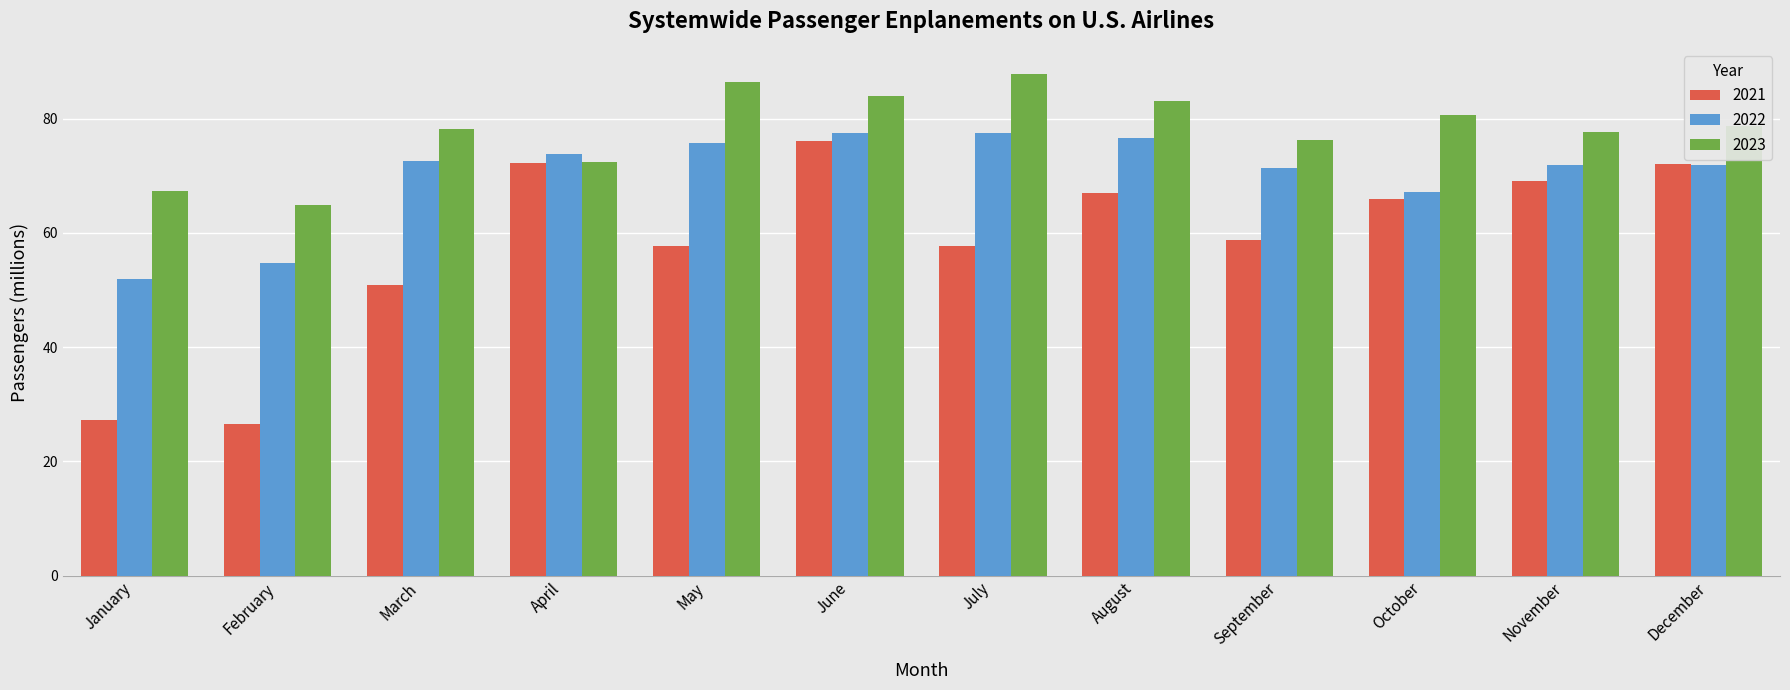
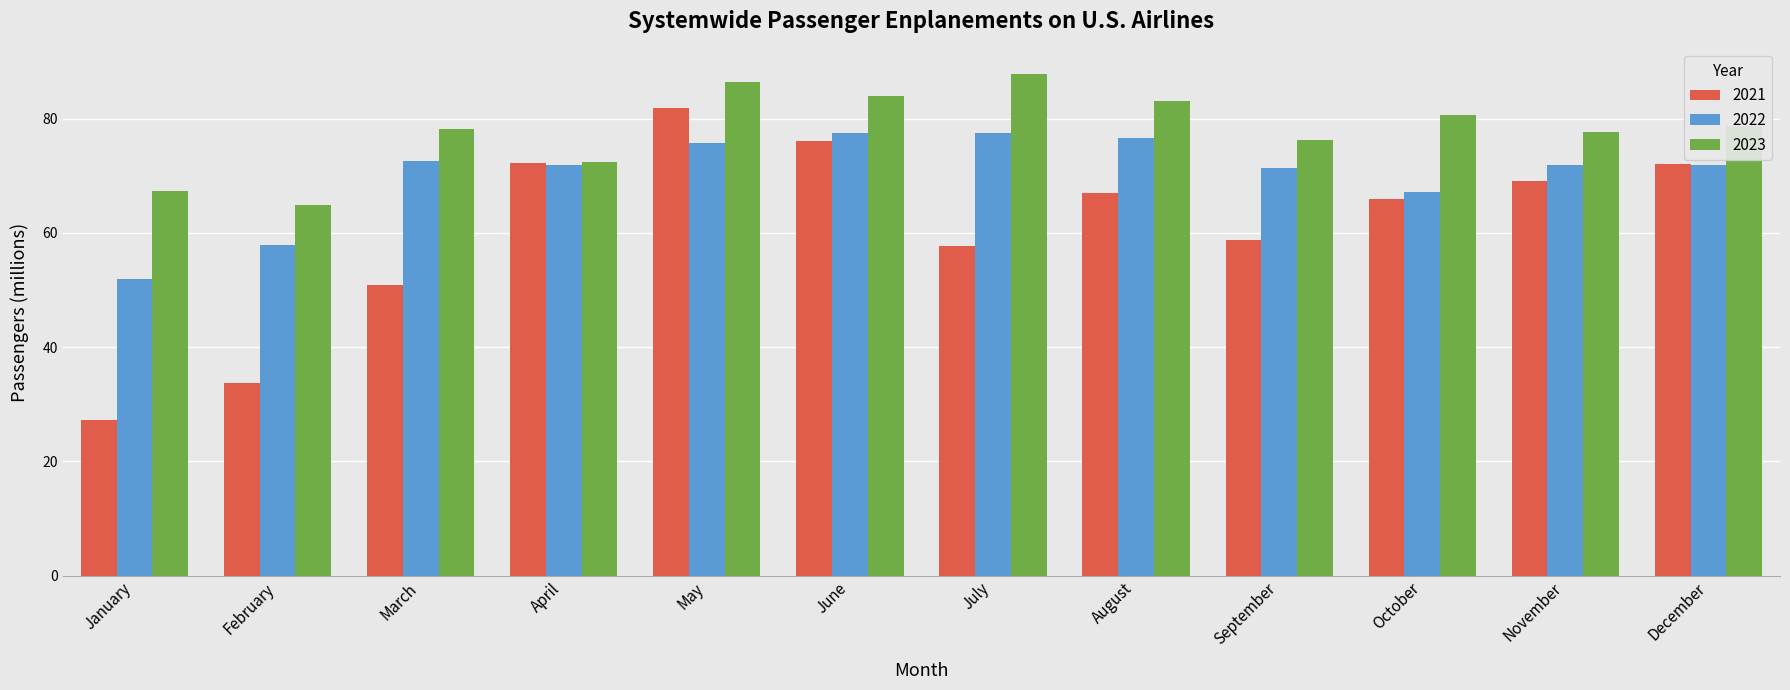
  {
    "2021": {
      "January": 27,
-     "February": 27,
+     "February": 34,
      "March": 51,
      "April": 72,
-     "May": 58,
+     "May": 82,
      "June": 76,
      "July": 58,
      "August": 67,
      "September": 59,
      "October": 66,
      "November": 69,
      "December": 72
    },
    "2022": {
      "January": 52,
-     "February": 55,
+     "February": 58,
      "March": 72,
-     "April": 74,
+     "April": 72,
      "May": 76,
      "June": 77,
      "July": 77,
      "August": 77,
      "September": 71,
      "October": 67,
      "November": 72,
      "December": 72
    },
    "2023": {
      "January": 67,
      "February": 65,
      "March": 78,
      "April": 72,
      "May": 86,
      "June": 84,
      "July": 88,
      "August": 83,
      "September": 76,
      "October": 81,
      "November": 78
    }
  }
